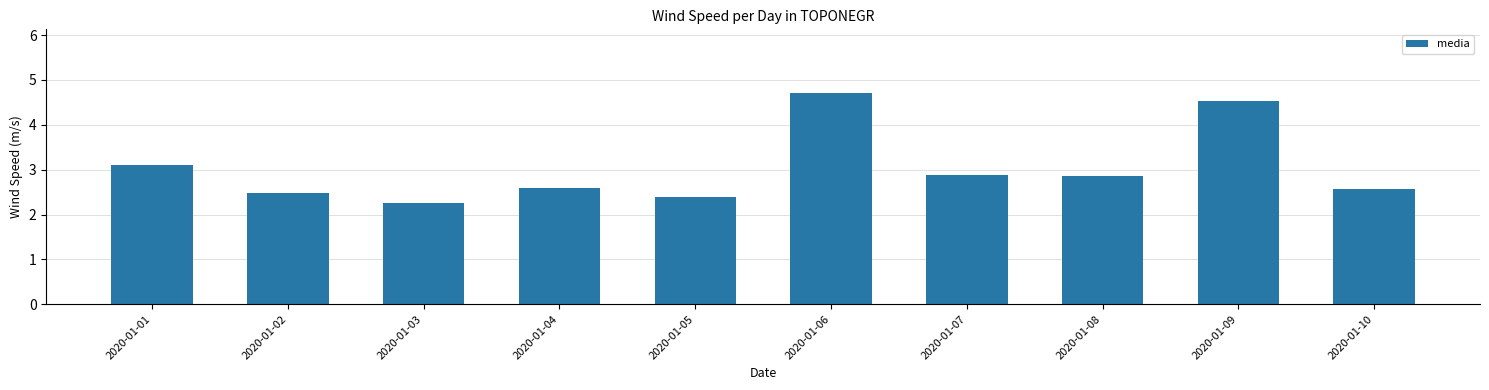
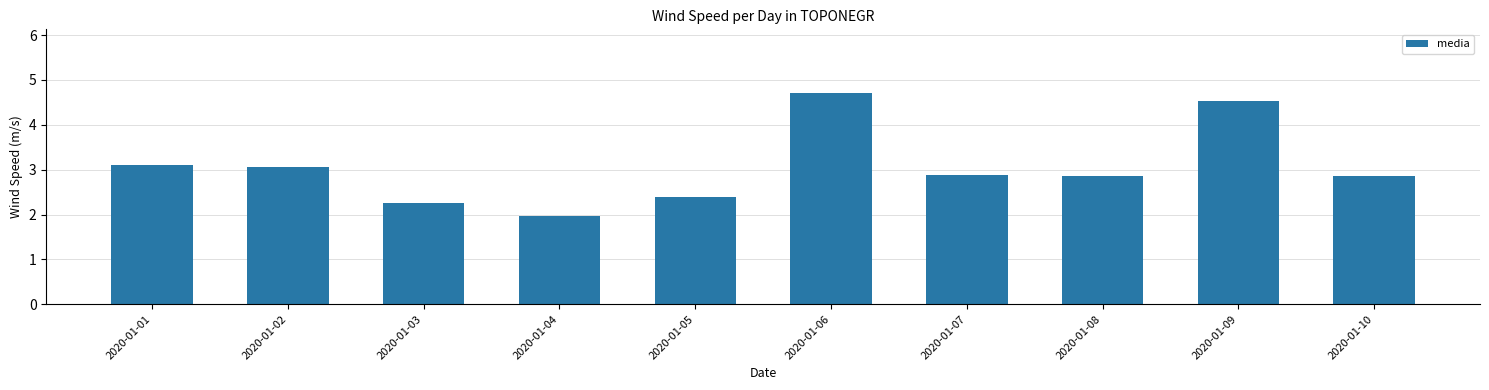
  {
    "2020-01-01": 3.1,
-   "2020-01-02": 2.5,
+   "2020-01-02": 3.1,
    "2020-01-03": 2.3,
-   "2020-01-04": 2.6,
+   "2020-01-04": 2.0,
    "2020-01-05": 2.4,
    "2020-01-06": 4.7,
    "2020-01-07": 2.9,
    "2020-01-08": 2.9,
    "2020-01-09": 4.5,
-   "2020-01-10": 2.6
+   "2020-01-10": 2.9
  }
